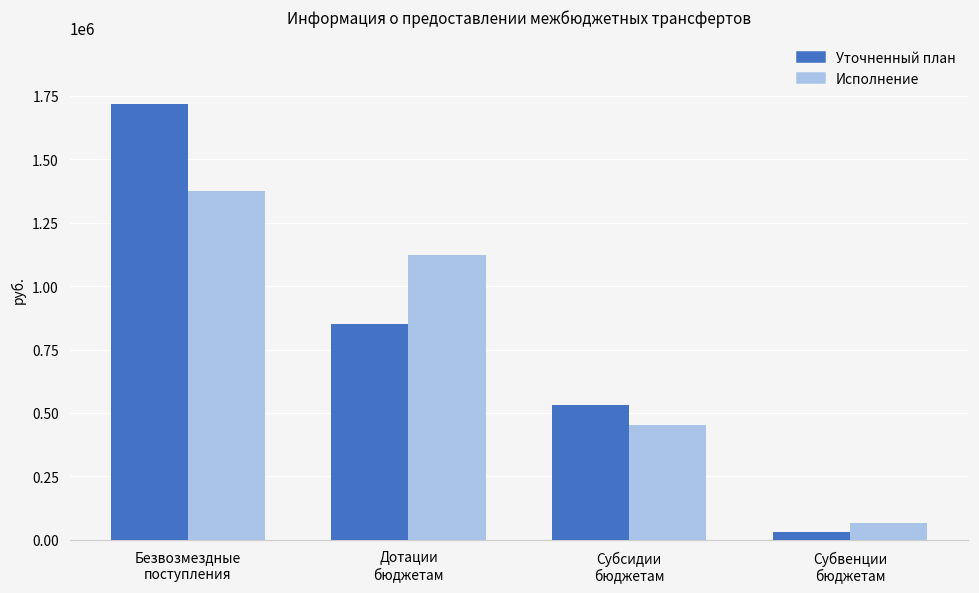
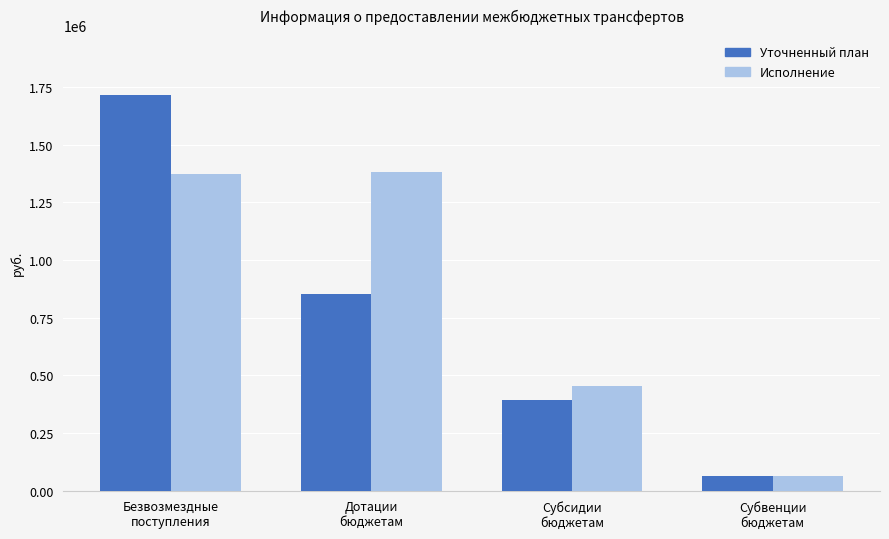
  {
    "Уточненный план": {
      "Безвозмездные поступления": 1720000,
      "Дотации бюджетам": 850000,
-     "Субсидии бюджетам": 530000,
-     "Субвенции бюджетам": 30000
+     "Субсидии бюджетам": 390000,
+     "Субвенции бюджетам": 70000
    },
    "Исполнение": {
      "Безвозмездные поступления": 1370000,
-     "Дотации бюджетам": 1120000,
+     "Дотации бюджетам": 1380000,
      "Субсидии бюджетам": 450000,
      "Субвенции бюджетам": 70000
    }
  }
